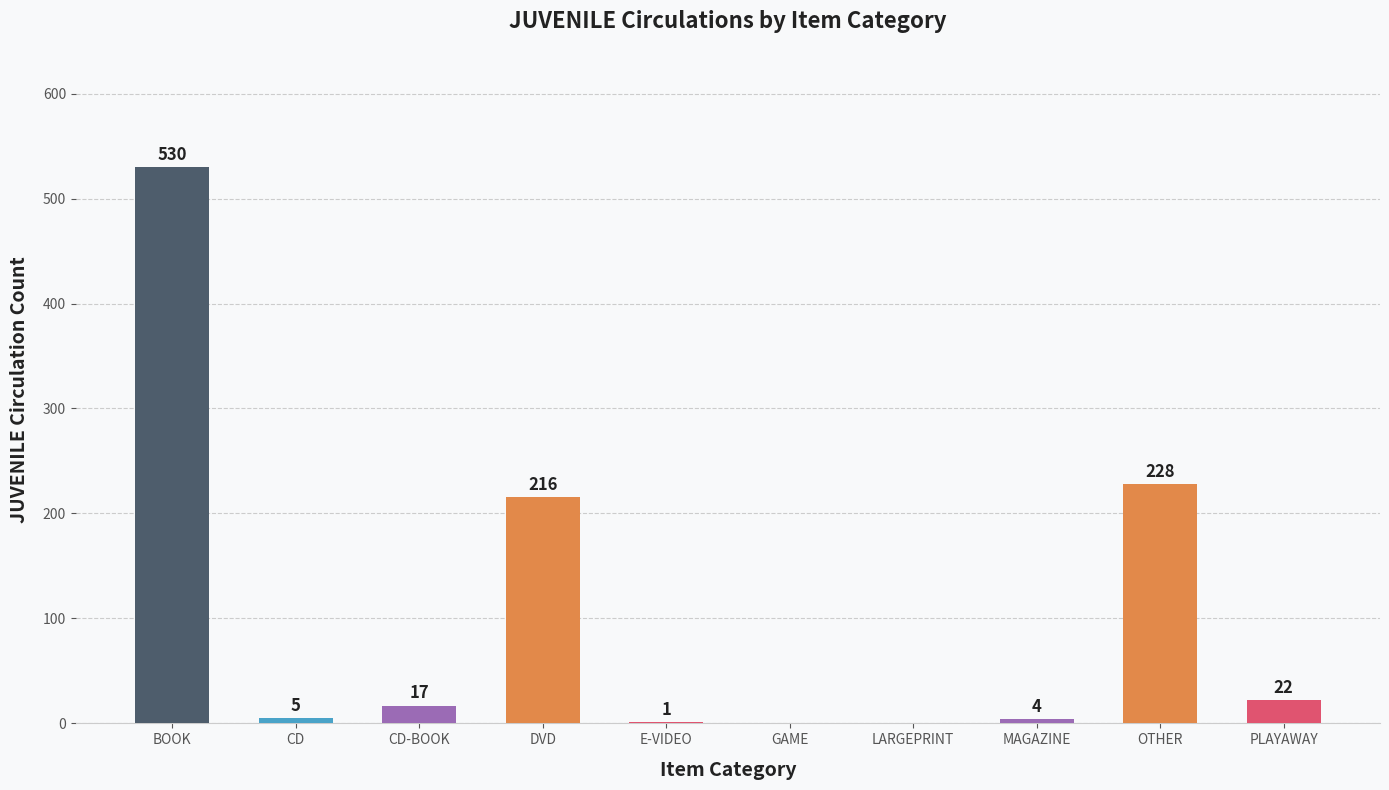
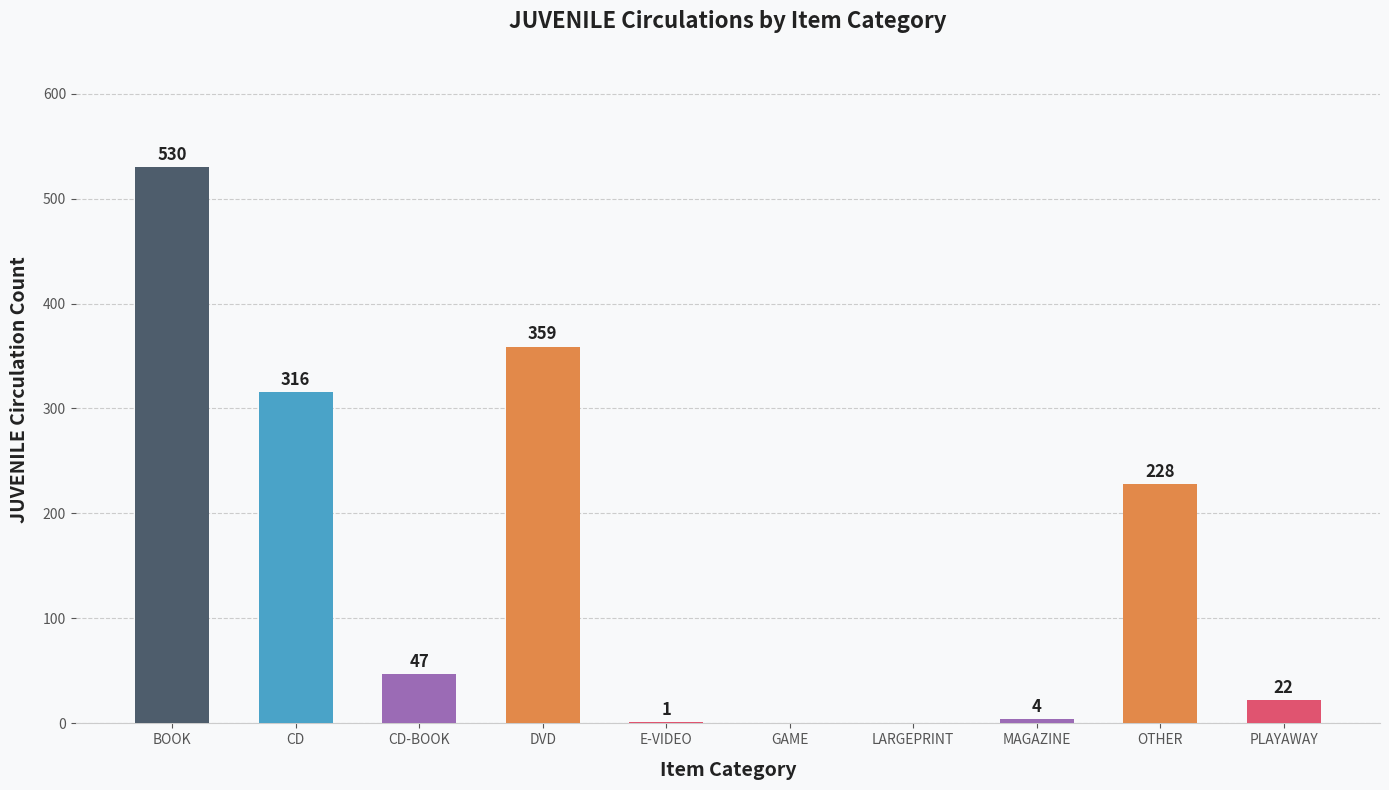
  {
    "BOOK": 530,
-   "CD": 5,
-   "CD-BOOK": 17,
-   "DVD": 216,
+   "CD": 316,
+   "CD-BOOK": 47,
+   "DVD": 359,
    "E-VIDEO": 1,
    "MAGAZINE": 4,
    "OTHER": 228,
    "PLAYAWAY": 22
  }
